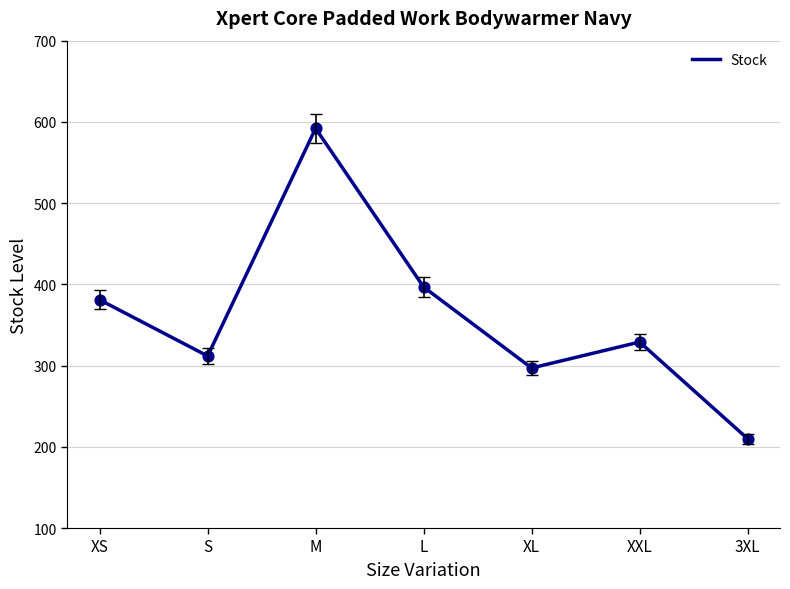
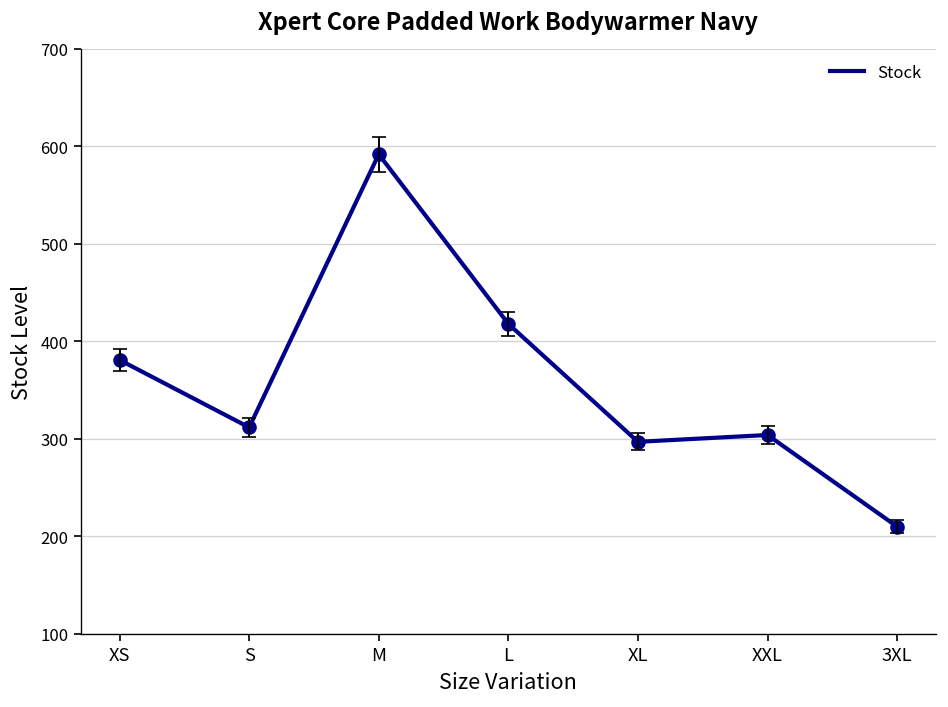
  {
    "Stock": {
      "XS": 380,
      "S": 310,
      "M": 590,
-     "L": 400,
+     "L": 420,
      "XL": 300,
-     "XXL": 330,
+     "XXL": 300,
      "3XL": 210
    }
  }
